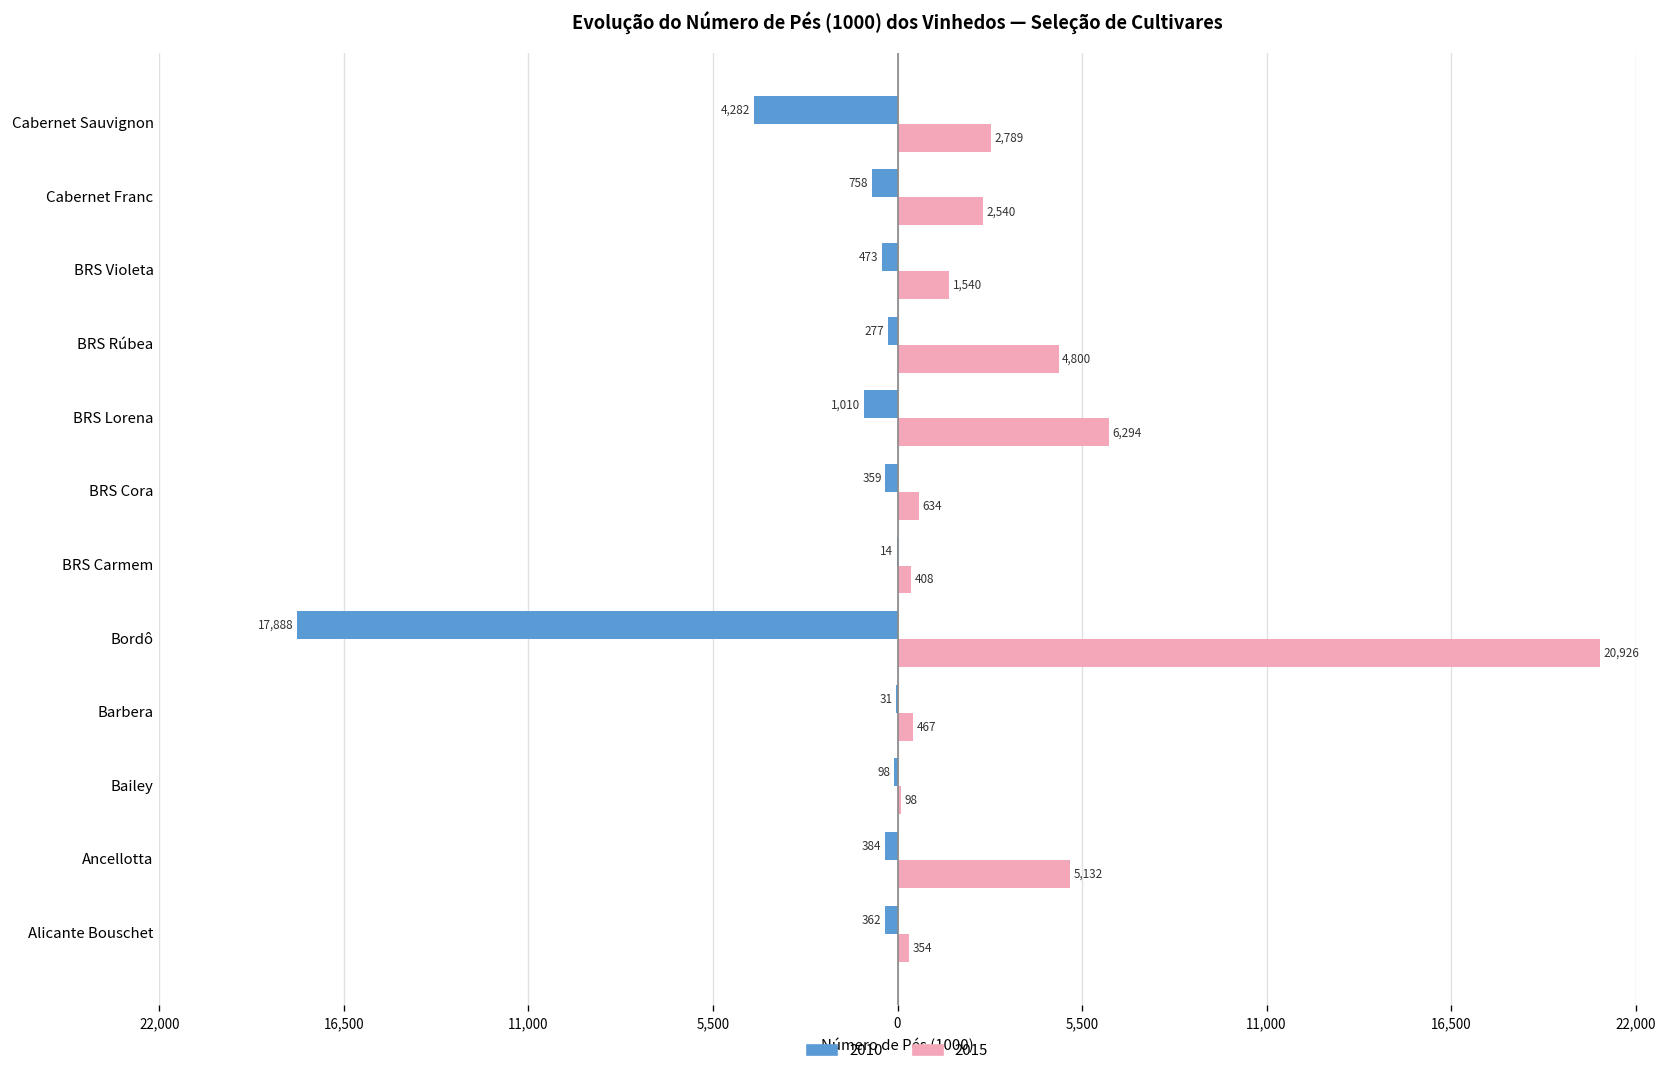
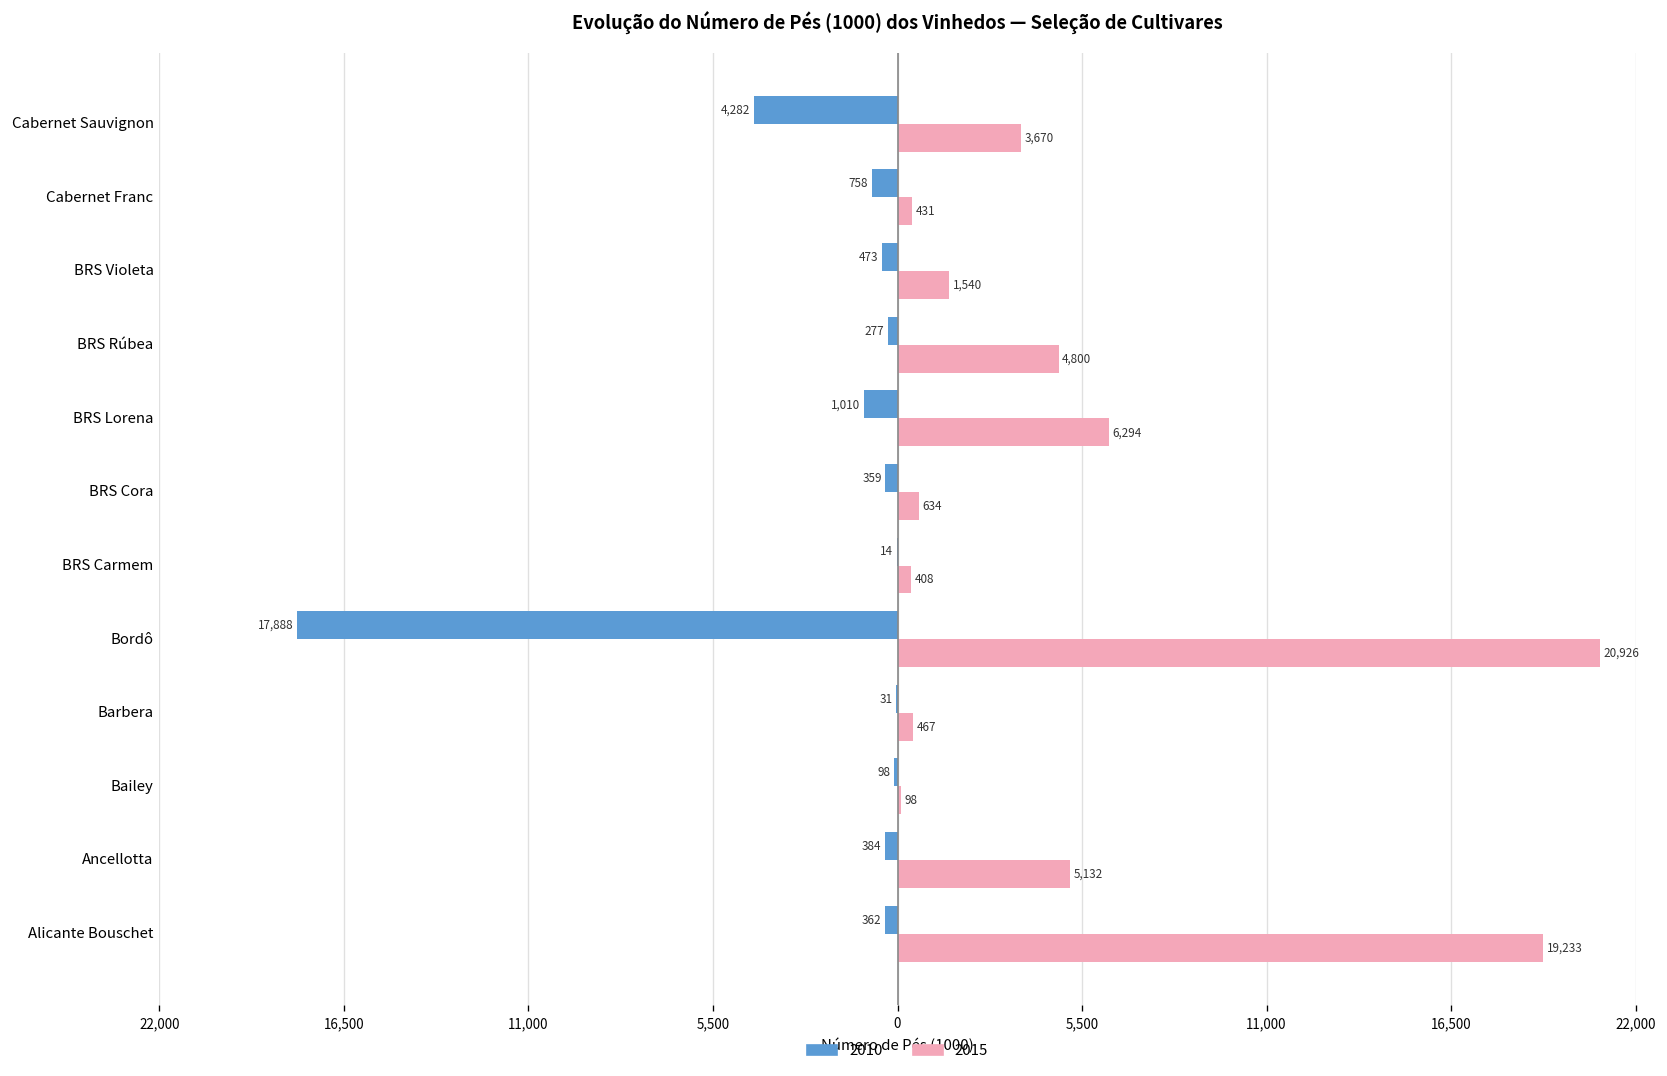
  {
    "2015": {
-     "Cabernet Sauvignon": "2,789",
-     "Cabernet Franc": "2,540",
+     "Cabernet Sauvignon": "3,670",
+     "Cabernet Franc": "431",
      "BRS Violeta": "1,540",
      "BRS Rúbea": "4,800",
      "BRS Lorena": "6,294",
      "BRS Cora": "634",
      "BRS Carmem": "408",
      "Bordô": "20,926",
      "Barbera": "467",
      "Bailey": "98",
      "Ancellotta": "5,132",
-     "Alicante Bouschet": "354"
+     "Alicante Bouschet": "19,233"
    }
  }
